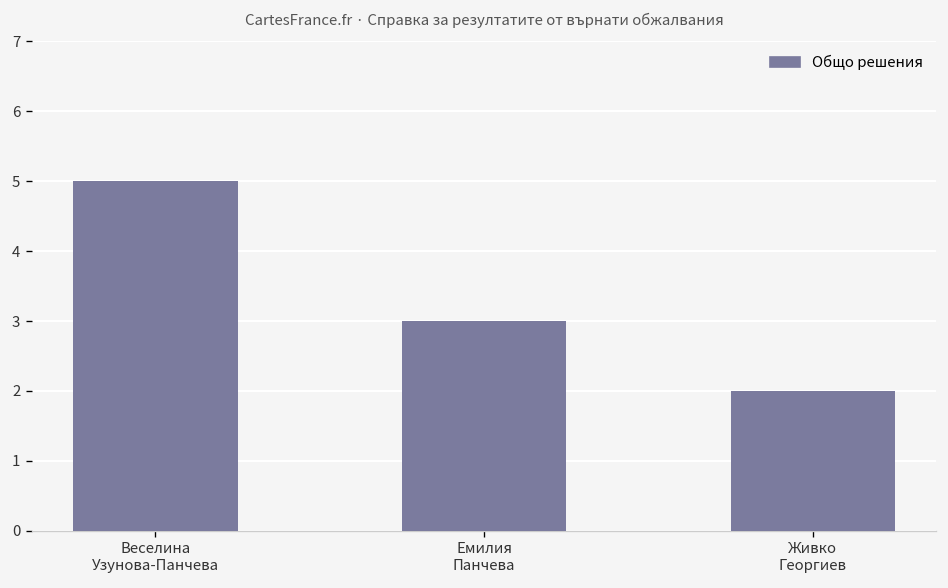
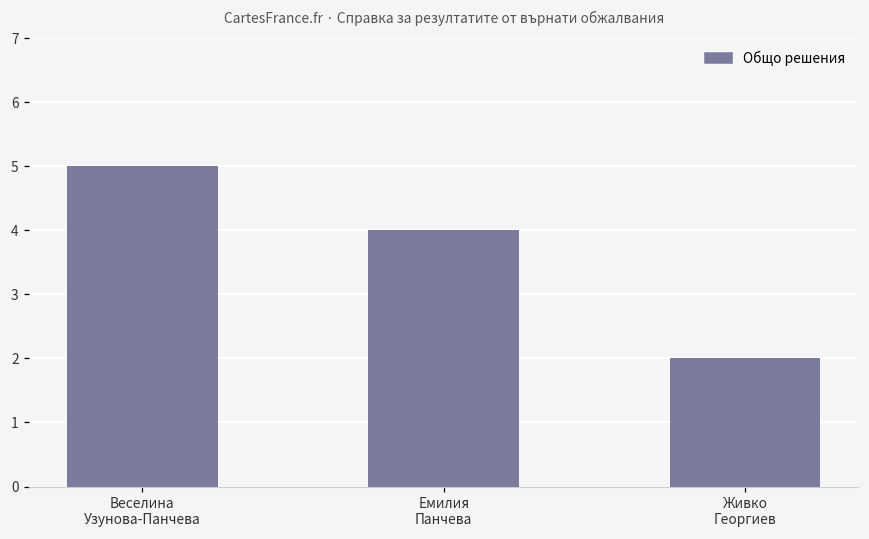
  {
    "Веселина Узунова-Панчева": 5,
-   "Емилия Панчева": 3,
+   "Емилия Панчева": 4,
    "Живко Георгиев": 2
  }
